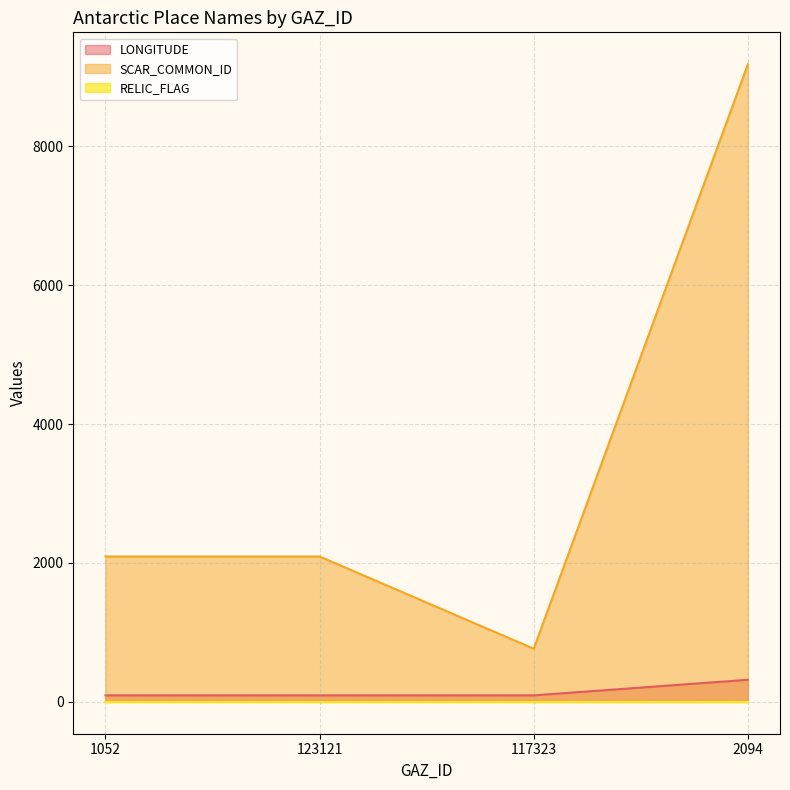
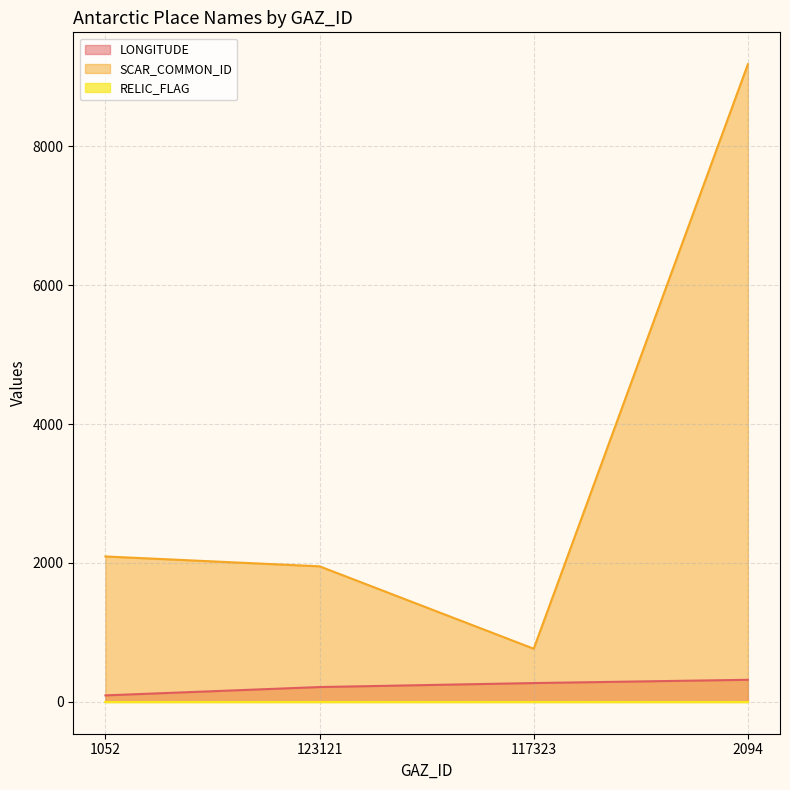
  {
    "LONGITUDE": {
      "1052": 100,
-     "123121": 100,
-     "117323": 100,
+     "123121": 200,
+     "117323": 300,
      "2094": 300
    },
    "SCAR_COMMON_ID": {
      "1052": 2100,
-     "123121": 2100,
+     "123121": 2000,
      "117323": 800,
      "2094": 9200
    },
    "RELIC_FLAG": {
      "1052": 0,
      "123121": 0,
      "117323": 0,
      "2094": 0
    }
  }
